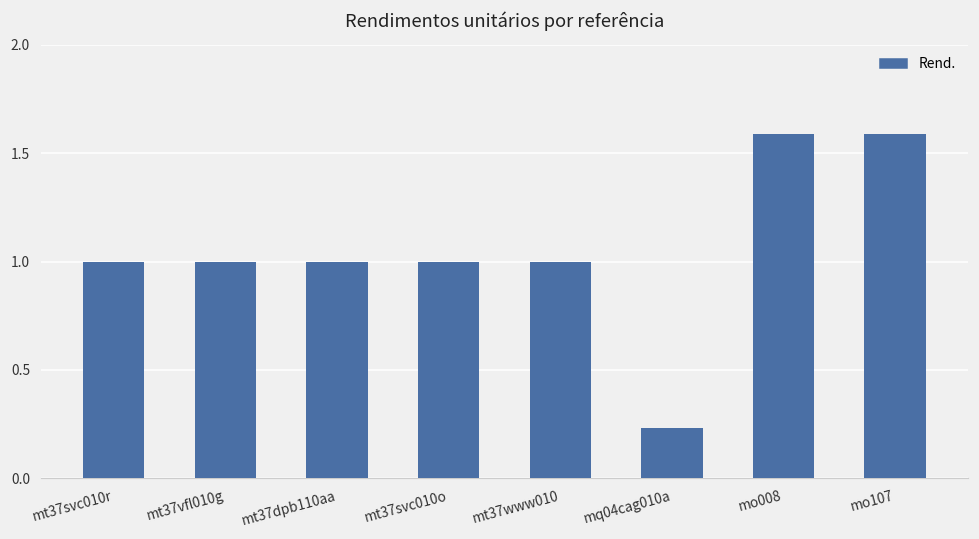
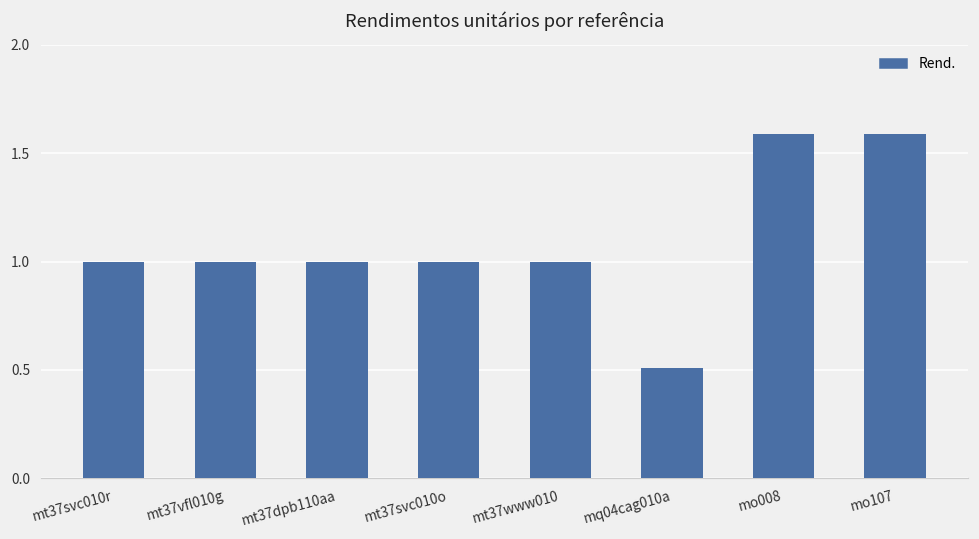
  {
    "mt37svc010r": 1.00,
    "mt37vfl010g": 1.00,
    "mt37dpb110aa": 1.00,
    "mt37svc010o": 1.00,
    "mt37www010": 1.00,
-   "mq04cag010a": 0.23,
+   "mq04cag010a": 0.51,
    "mo008": 1.59,
    "mo107": 1.59
  }
